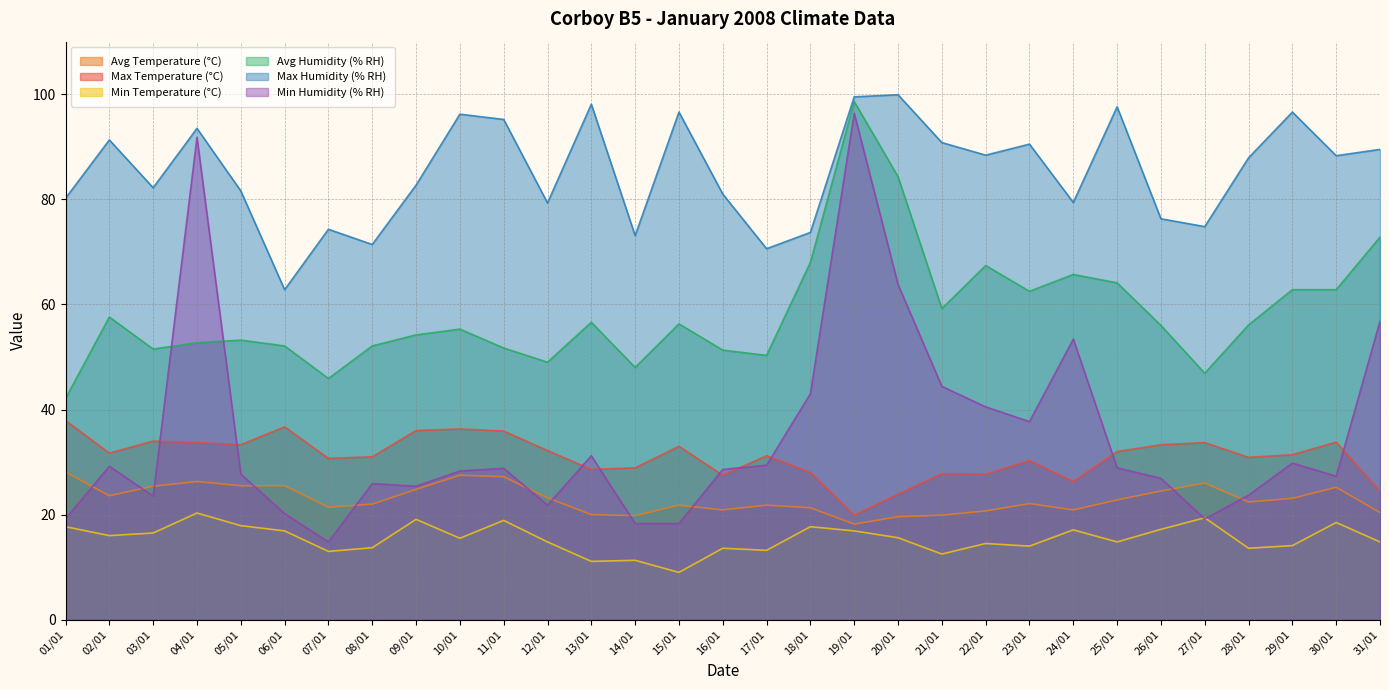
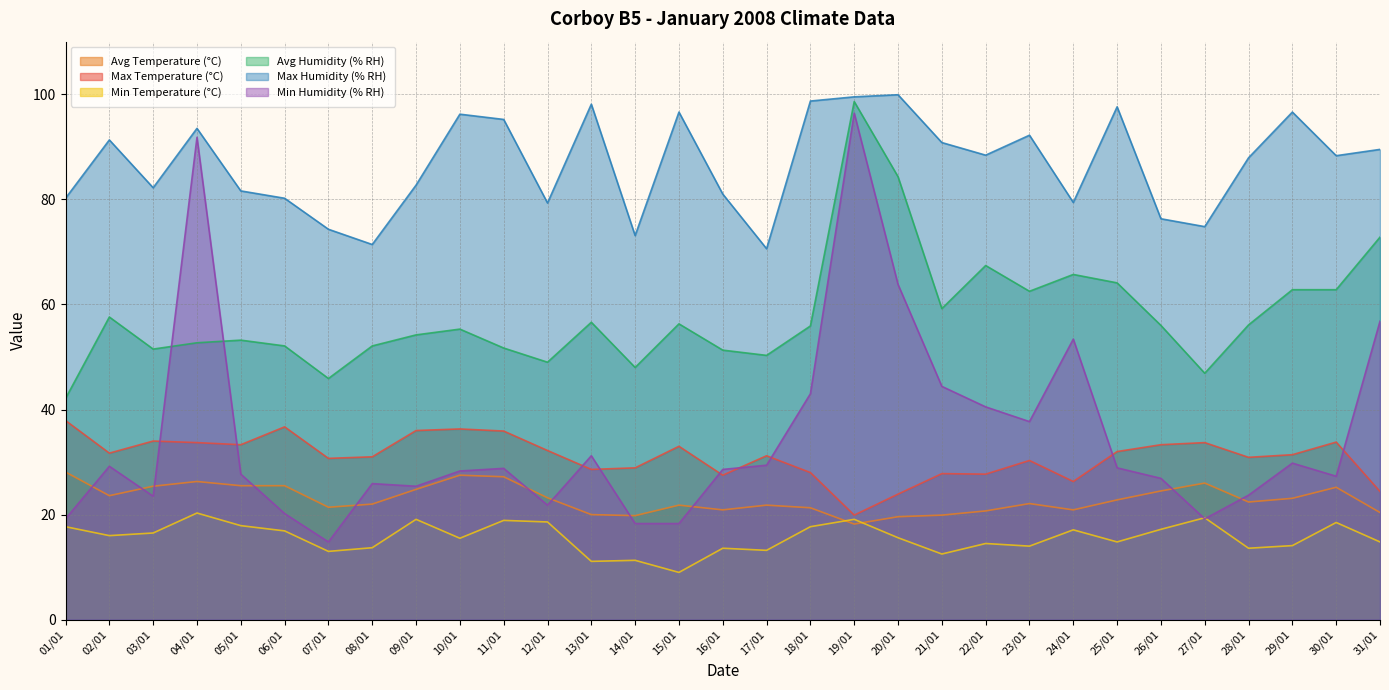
  {
    "Min Temperature (°C)": {
      "01/01": 18,
      "02/01": 16,
      "03/01": 17,
      "04/01": 20,
      "05/01": 18,
      "06/01": 17,
      "07/01": 13,
      "08/01": 14,
      "09/01": 19,
      "10/01": 16,
      "11/01": 19,
-     "12/01": 15,
+     "12/01": 19,
      "13/01": 11,
      "14/01": 11,
      "15/01": 9,
      "16/01": 14,
      "17/01": 13,
      "18/01": 18,
-     "19/01": 17,
+     "19/01": 19,
      "20/01": 16,
      "21/01": 13,
      "22/01": 15,
      "23/01": 14,
      "24/01": 17,
      "25/01": 15,
      "26/01": 17,
      "28/01": 14,
      "29/01": 14,
      "30/01": 19,
      "31/01": 15
    },
    "Avg Humidity (% RH)": {
      "01/01": 42,
      "02/01": 58,
      "03/01": 52,
      "04/01": 53,
      "05/01": 53,
      "06/01": 52,
      "07/01": 46,
      "08/01": 52,
      "09/01": 54,
      "10/01": 55,
      "11/01": 52,
      "12/01": 49,
      "13/01": 57,
      "14/01": 48,
      "15/01": 56,
      "16/01": 51,
      "17/01": 50,
-     "18/01": 68,
+     "18/01": 56,
      "19/01": 99,
      "20/01": 84,
      "21/01": 59,
      "22/01": 67,
      "23/01": 63,
      "24/01": 66,
      "25/01": 64,
      "26/01": 56,
      "27/01": 47,
      "28/01": 56,
      "29/01": 63,
      "30/01": 63,
      "31/01": 73
    },
    "Max Humidity (% RH)": {
      "01/01": 80,
      "02/01": 91,
      "03/01": 82,
      "04/01": 94,
      "05/01": 82,
-     "06/01": 63,
+     "06/01": 80,
      "07/01": 74,
      "08/01": 71,
      "09/01": 83,
      "10/01": 96,
      "11/01": 95,
      "12/01": 79,
      "13/01": 98,
      "14/01": 73,
      "15/01": 97,
      "16/01": 81,
      "17/01": 71,
-     "18/01": 74,
+     "18/01": 99,
      "19/01": 100,
      "20/01": 100,
      "21/01": 91,
      "22/01": 88,
-     "23/01": 91,
+     "23/01": 92,
      "24/01": 79,
      "25/01": 98,
      "26/01": 76,
      "27/01": 75,
      "28/01": 88,
      "29/01": 97,
      "30/01": 88,
      "31/01": 90
    },
    "Min Humidity (% RH)": {
      "01/01": 19,
      "02/01": 29,
      "03/01": 24,
      "04/01": 92,
      "05/01": 28,
      "06/01": 20,
      "07/01": 15,
      "08/01": 26,
      "09/01": 25,
      "10/01": 28,
      "11/01": 29,
      "12/01": 22,
      "13/01": 31,
      "14/01": 18,
      "15/01": 18,
      "16/01": 29,
      "17/01": 29,
      "18/01": 43,
      "19/01": 96,
      "20/01": 64,
      "21/01": 44,
      "22/01": 41,
      "23/01": 38,
      "24/01": 53,
      "25/01": 29,
      "26/01": 27,
      "28/01": 24,
      "29/01": 30,
      "30/01": 27,
      "31/01": 57
    }
  }
